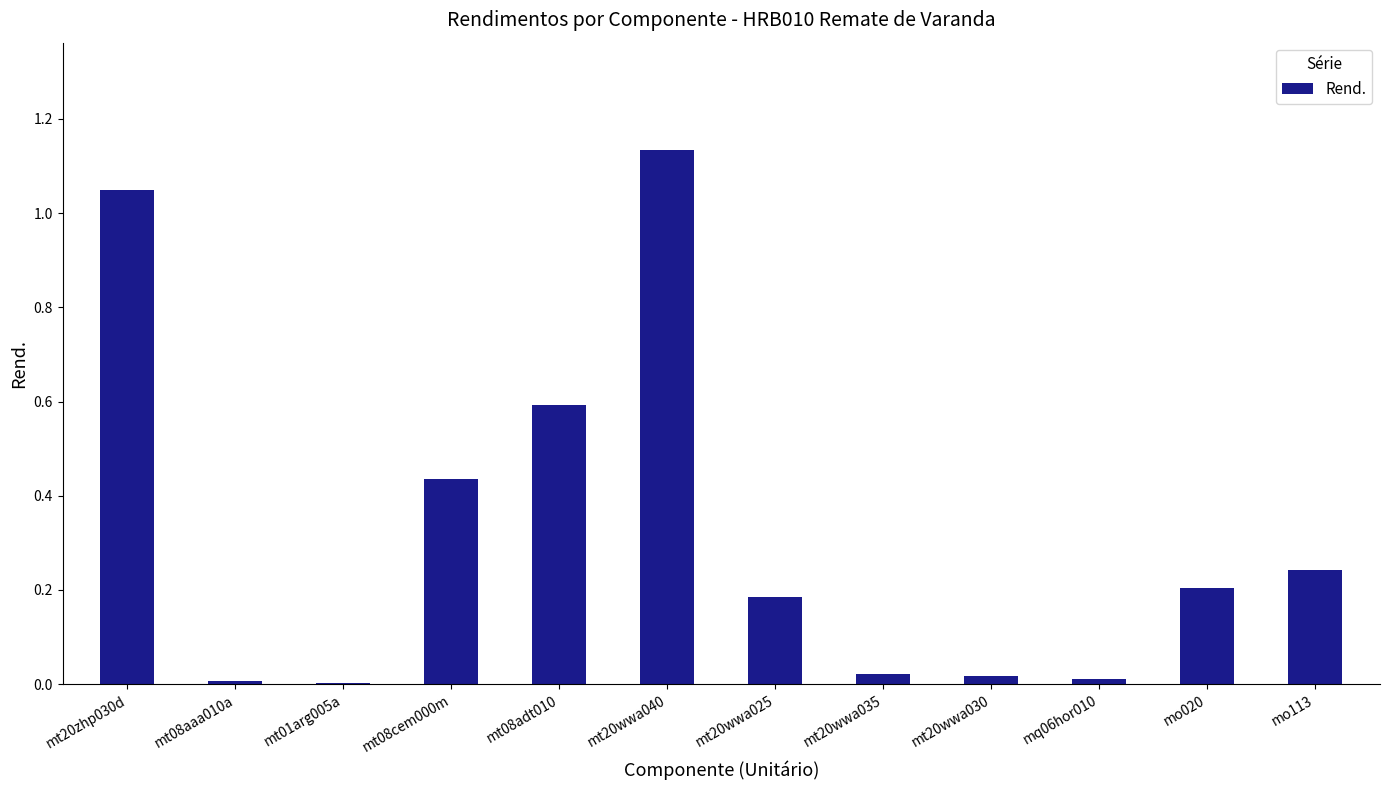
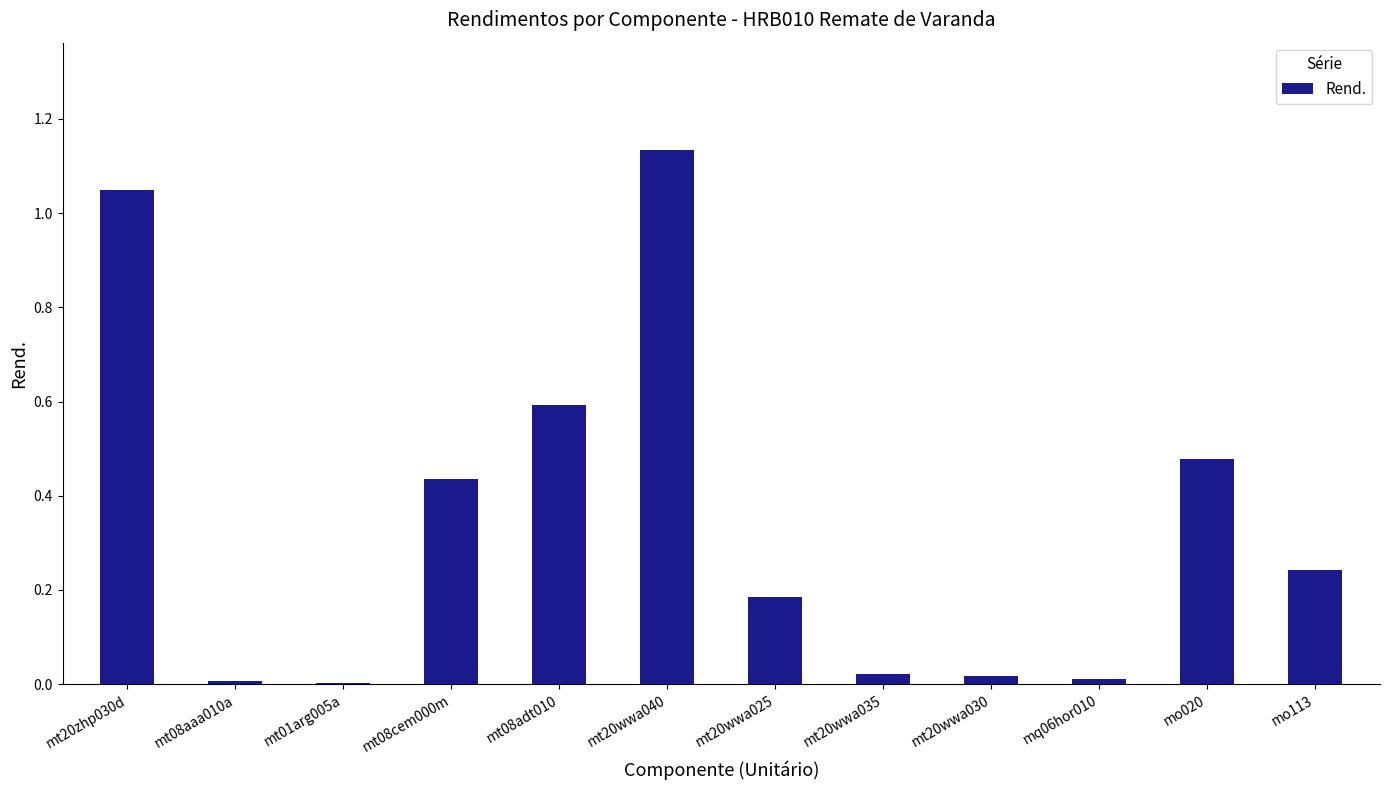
  {
    "mt20zhp030d": 1.05,
    "mt08aaa010a": 0.01,
    "mt08cem000m": 0.44,
    "mt08adt010": 0.59,
    "mt20wwa040": 1.14,
    "mt20wwa025": 0.19,
    "mt20wwa035": 0.02,
    "mt20wwa030": 0.02,
    "mq06hor010": 0.01,
-   "mo020": 0.20,
+   "mo020": 0.48,
    "mo113": 0.24
  }
